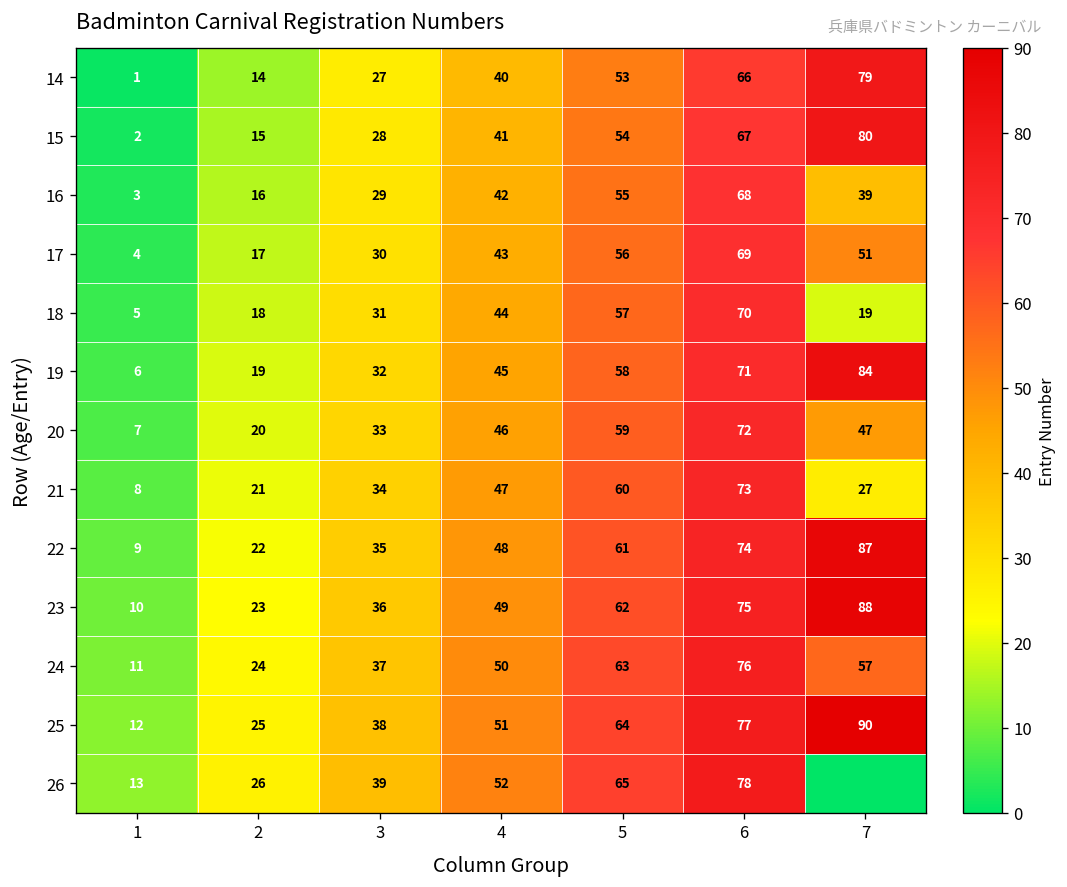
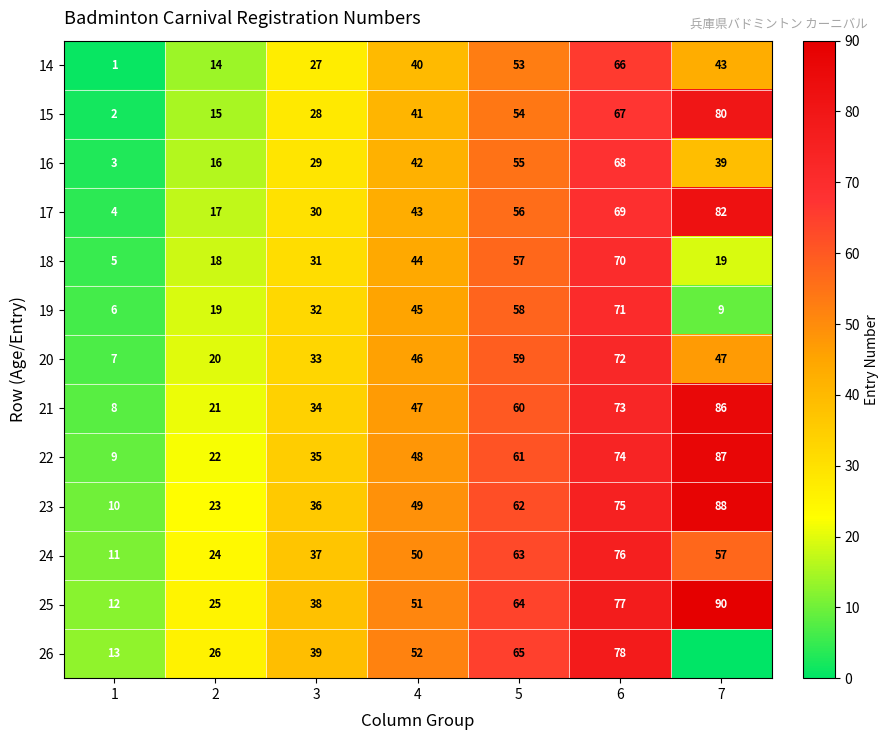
  {
    "14": {
      "1": 1,
      "2": 14,
      "3": 27,
      "4": 40,
      "5": 53,
      "6": 66,
-     "7": 79
+     "7": 43
    },
    "15": {
      "1": 2,
      "2": 15,
      "3": 28,
      "4": 41,
      "5": 54,
      "6": 67,
      "7": 80
    },
    "16": {
      "1": 3,
      "2": 16,
      "3": 29,
      "4": 42,
      "5": 55,
      "6": 68,
      "7": 39
    },
    "17": {
      "1": 4,
      "2": 17,
      "3": 30,
      "4": 43,
      "5": 56,
      "6": 69,
-     "7": 51
+     "7": 82
    },
    "18": {
      "1": 5,
      "2": 18,
      "3": 31,
      "4": 44,
      "5": 57,
      "6": 70,
      "7": 19
    },
    "19": {
      "1": 6,
      "2": 19,
      "3": 32,
      "4": 45,
      "5": 58,
      "6": 71,
-     "7": 84
+     "7": 9
    },
    "20": {
      "1": 7,
      "2": 20,
      "3": 33,
      "4": 46,
      "5": 59,
      "6": 72,
      "7": 47
    },
    "21": {
      "1": 8,
      "2": 21,
      "3": 34,
      "4": 47,
      "5": 60,
      "6": 73,
-     "7": 27
+     "7": 86
    },
    "22": {
      "1": 9,
      "2": 22,
      "3": 35,
      "4": 48,
      "5": 61,
      "6": 74,
      "7": 87
    },
    "23": {
      "1": 10,
      "2": 23,
      "3": 36,
      "4": 49,
      "5": 62,
      "6": 75,
      "7": 88
    },
    "24": {
      "1": 11,
      "2": 24,
      "3": 37,
      "4": 50,
      "5": 63,
      "6": 76,
      "7": 57
    },
    "25": {
      "1": 12,
      "2": 25,
      "3": 38,
      "4": 51,
      "5": 64,
      "6": 77,
      "7": 90
    },
    "26": {
      "1": 13,
      "2": 26,
      "3": 39,
      "4": 52,
      "5": 65,
      "6": 78
    }
  }
